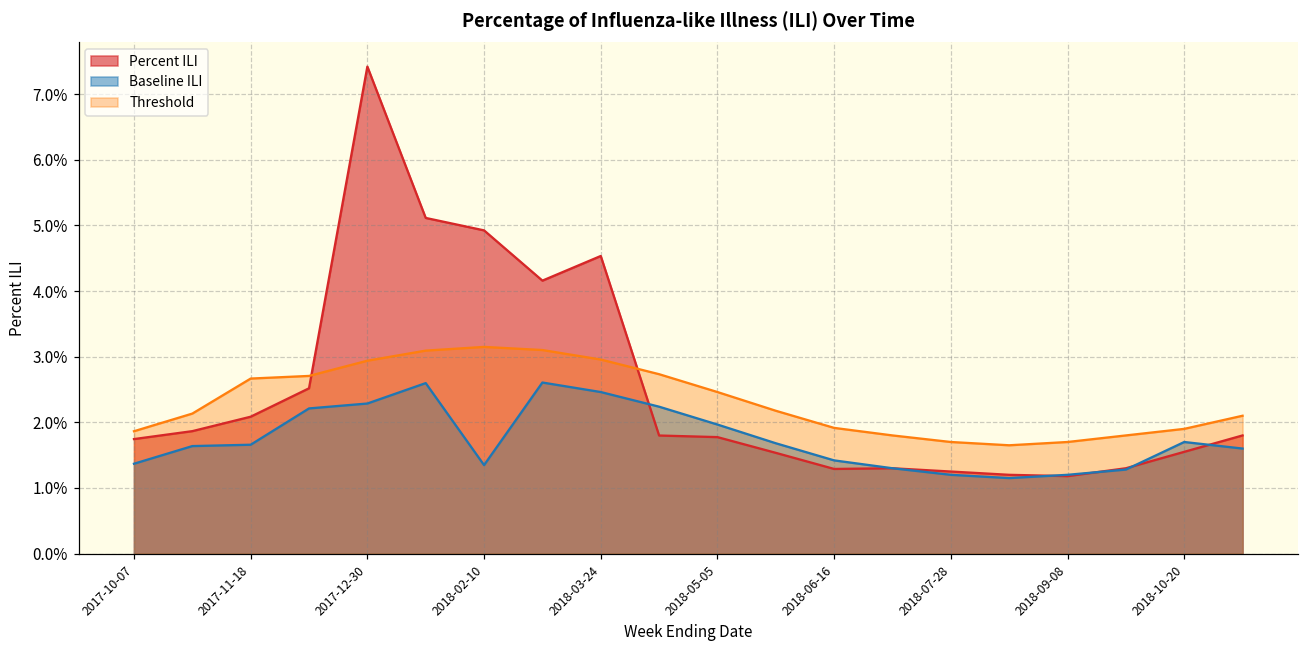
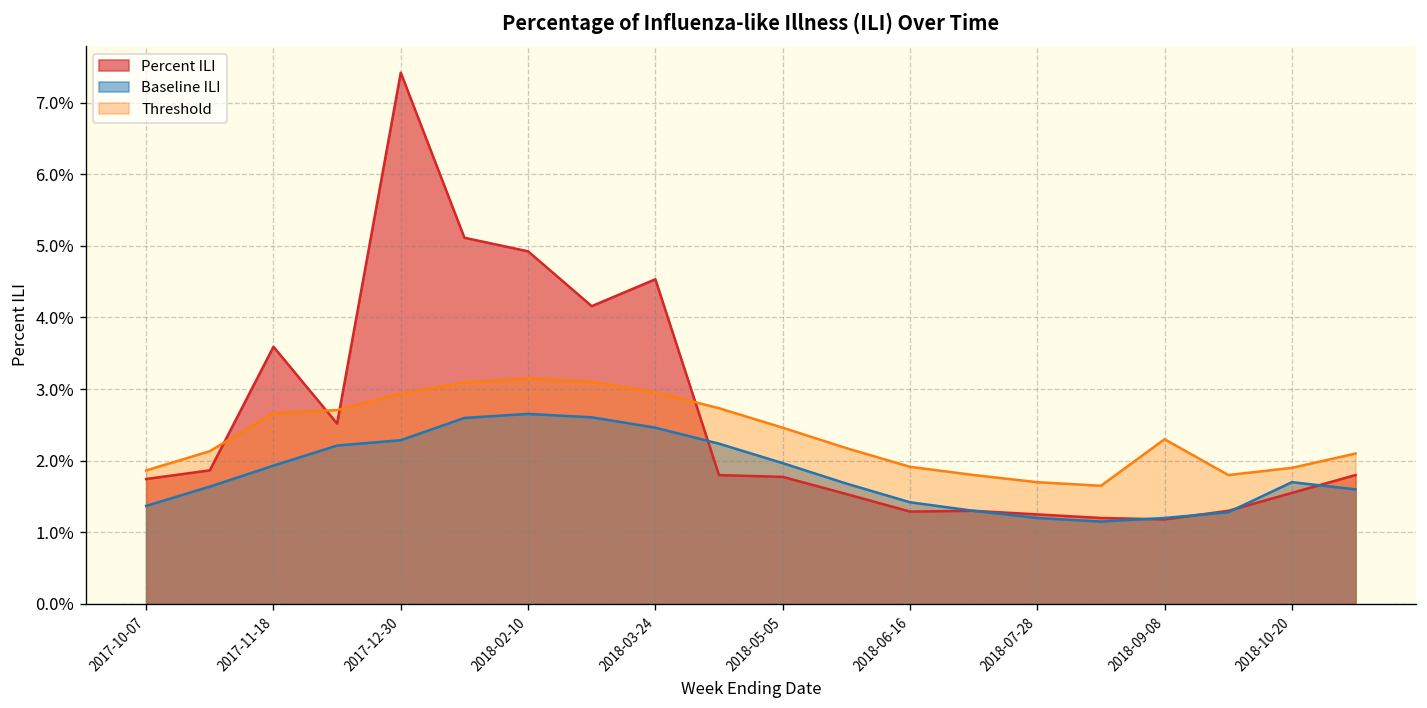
  {
    "Percent ILI": {
      "2017-10-07": "1.7%",
-     "2017-11-18": "2.1%",
+     "2017-11-18": "3.6%",
      "2017-12-30": "7.4%",
      "2018-02-10": "4.9%",
      "2018-03-24": "4.5%",
      "2018-05-05": "1.8%",
      "2018-06-16": "1.3%",
      "2018-07-28": "1.3%",
      "2018-10-20": "1.6%"
    },
    "Baseline ILI": {
      "2017-10-07": "1.4%",
-     "2017-11-18": "1.7%",
+     "2017-11-18": "1.9%",
      "2017-12-30": "2.3%",
-     "2018-02-10": "1.3%",
+     "2018-02-10": "2.7%",
      "2018-03-24": "2.5%",
      "2018-05-05": "2.0%",
      "2018-06-16": "1.4%",
      "2018-07-28": "1.2%",
      "2018-10-20": "1.7%"
    },
    "Threshold": {
      "2017-10-07": "1.9%",
      "2017-11-18": "2.7%",
      "2017-12-30": "2.9%",
      "2018-02-10": "3.1%",
      "2018-03-24": "3.0%",
      "2018-05-05": "2.5%",
      "2018-06-16": "1.9%",
      "2018-07-28": "1.7%",
-     "2018-09-08": "1.7%",
+     "2018-09-08": "2.3%",
      "2018-10-20": "1.9%"
    }
  }
